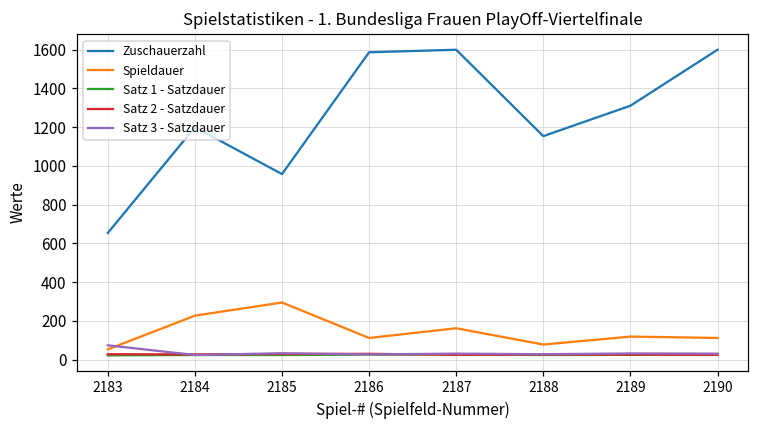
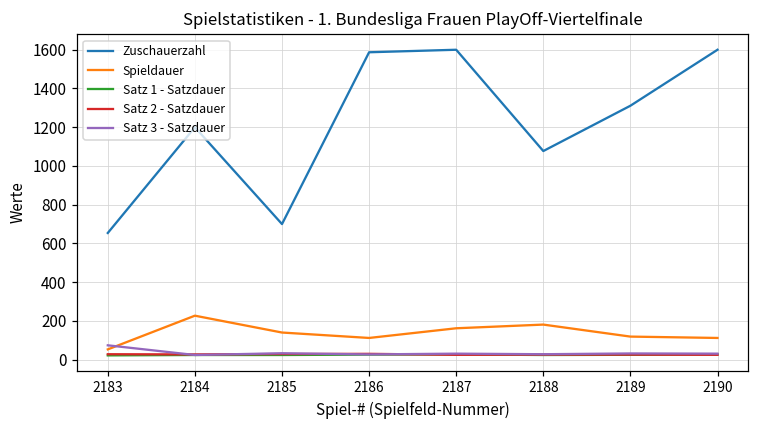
  {
    "Zuschauerzahl": {
      "2183": 650,
-     "2185": 960,
+     "2185": 700,
      "2186": 1590,
      "2187": 1600,
-     "2188": 1150,
+     "2188": 1080,
      "2189": 1310,
      "2190": 1600
    },
    "Spieldauer": {
      "2183": 50,
      "2184": 230,
-     "2185": 300,
+     "2185": 140,
      "2186": 110,
      "2187": 160,
-     "2188": 80,
+     "2188": 180,
      "2189": 120,
      "2190": 110
    },
    "Satz 3 - Satzdauer": {
      "2183": 70
    }
  }
